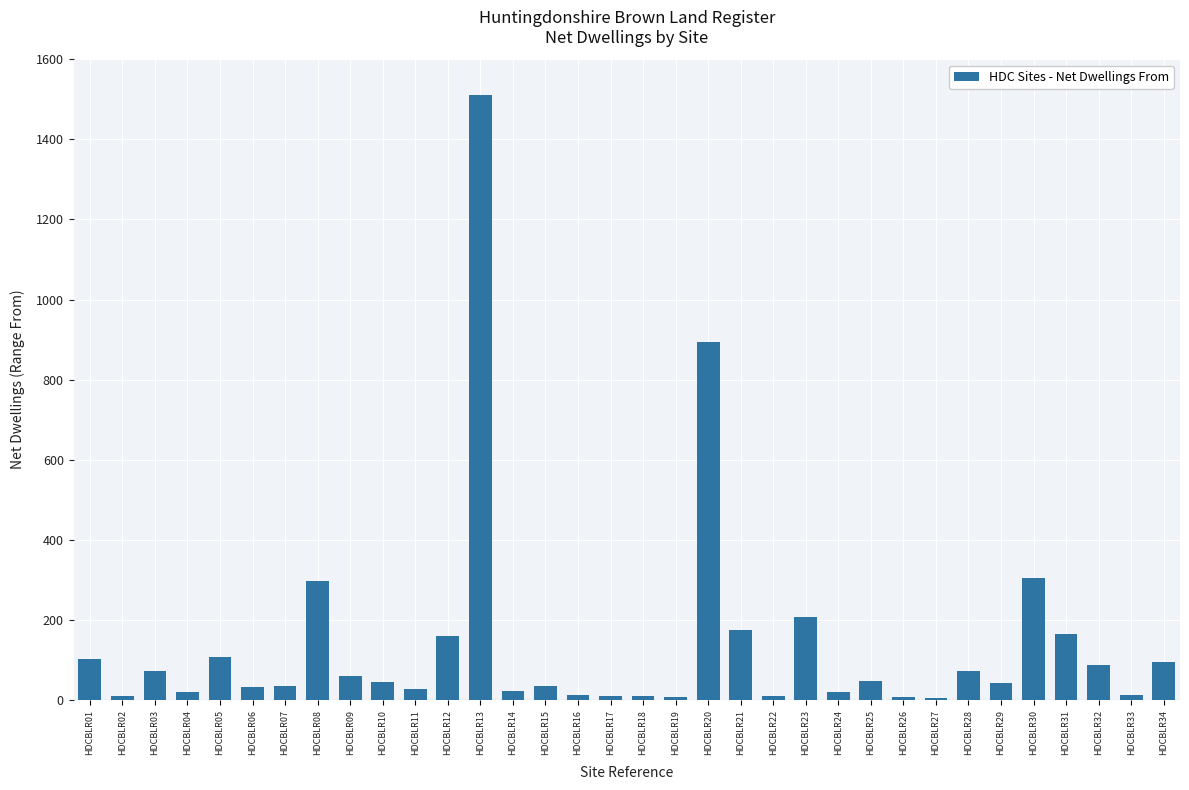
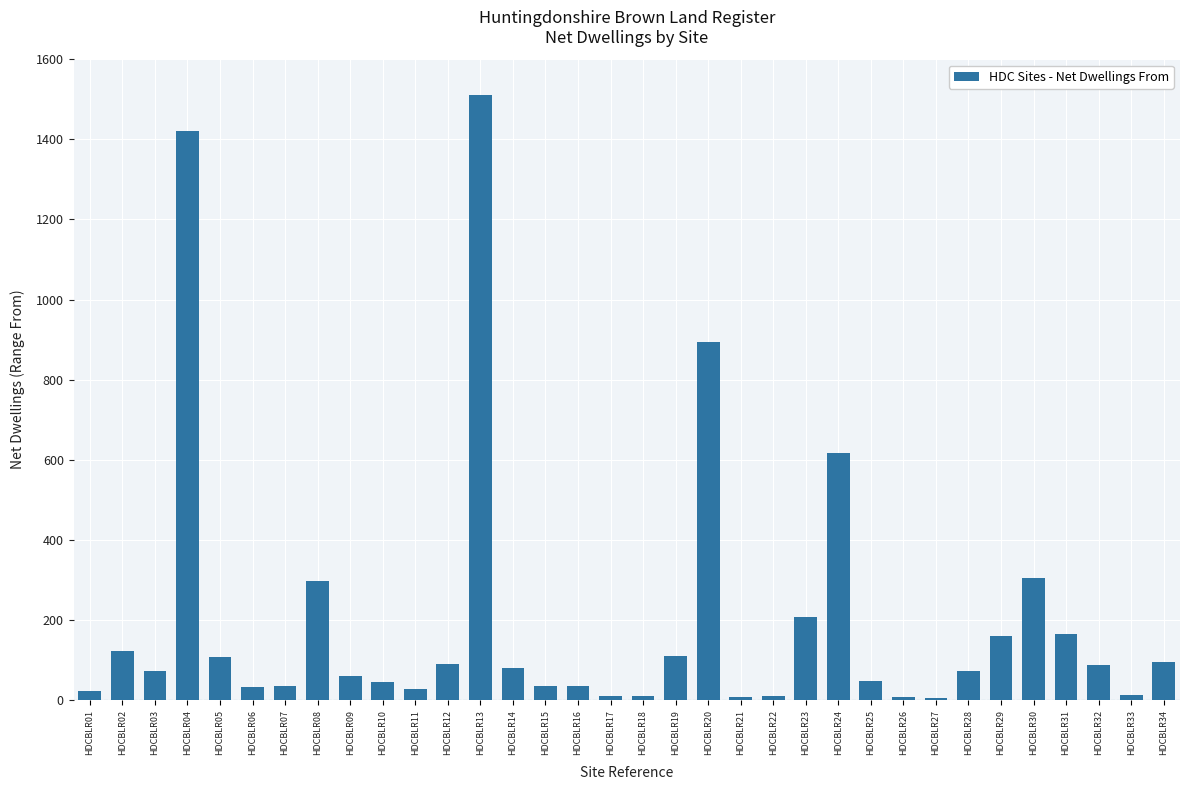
  {
-   "HDCBLR01": 100,
-   "HDCBLR02": 10,
+   "HDCBLR01": 20,
+   "HDCBLR02": 120,
    "HDCBLR03": 70,
-   "HDCBLR04": 20,
+   "HDCBLR04": 1420,
    "HDCBLR05": 110,
    "HDCBLR06": 30,
    "HDCBLR07": 40,
    "HDCBLR08": 300,
    "HDCBLR09": 60,
    "HDCBLR10": 50,
    "HDCBLR11": 30,
-   "HDCBLR12": 160,
+   "HDCBLR12": 90,
    "HDCBLR13": 1510,
-   "HDCBLR14": 20,
+   "HDCBLR14": 80,
    "HDCBLR15": 40,
-   "HDCBLR16": 10,
+   "HDCBLR16": 40,
    "HDCBLR17": 10,
    "HDCBLR18": 10,
-   "HDCBLR19": 10,
+   "HDCBLR19": 110,
    "HDCBLR20": 890,
-   "HDCBLR21": 180,
+   "HDCBLR21": 10,
    "HDCBLR22": 10,
    "HDCBLR23": 210,
-   "HDCBLR24": 20,
+   "HDCBLR24": 620,
    "HDCBLR25": 50,
    "HDCBLR26": 10,
    "HDCBLR28": 70,
-   "HDCBLR29": 40,
+   "HDCBLR29": 160,
    "HDCBLR30": 310,
    "HDCBLR31": 170,
    "HDCBLR32": 90,
    "HDCBLR33": 10,
    "HDCBLR34": 90
  }
